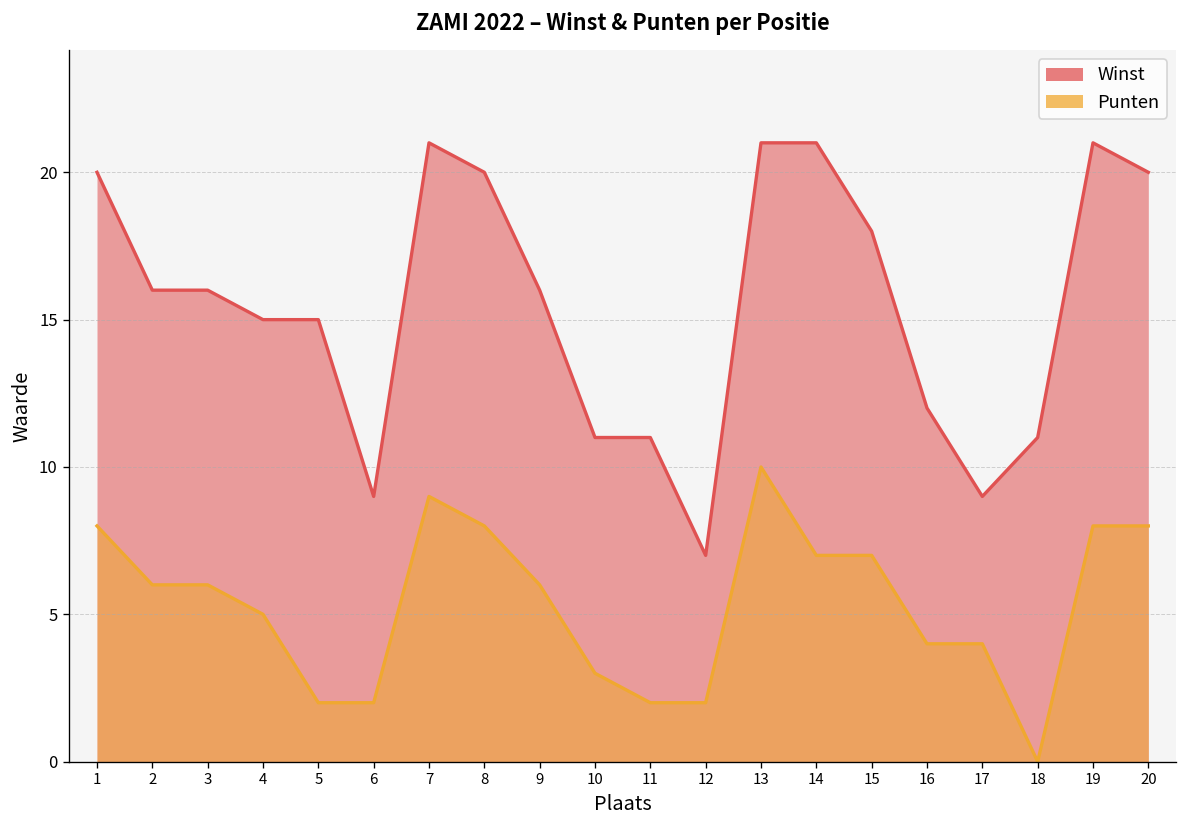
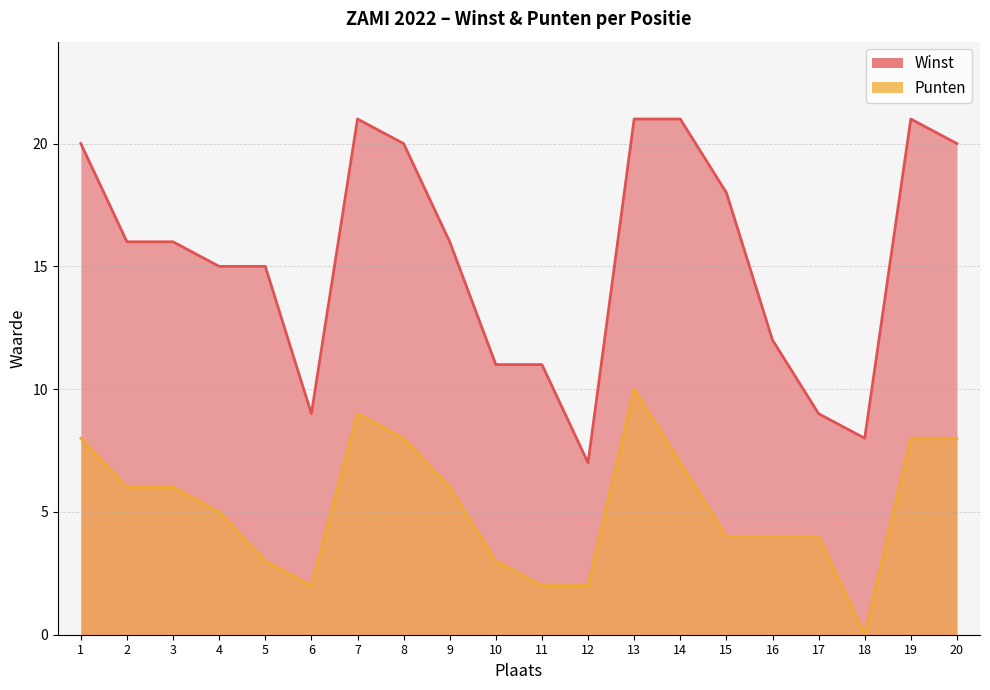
  {
    "Winst": {
      "1": 20,
      "2": 16,
      "3": 16,
      "4": 15,
      "5": 15,
      "6": 9,
      "7": 21,
      "8": 20,
      "9": 16,
      "10": 11,
      "11": 11,
      "12": 7,
      "13": 21,
      "14": 21,
      "15": 18,
      "16": 12,
      "17": 9,
-     "18": 11,
+     "18": 8,
      "19": 21,
      "20": 20
    },
    "Punten": {
      "1": 8,
      "2": 6,
      "3": 6,
      "4": 5,
-     "5": 2,
+     "5": 3,
      "6": 2,
      "7": 9,
      "8": 8,
      "9": 6,
      "10": 3,
      "11": 2,
      "12": 2,
      "13": 10,
      "14": 7,
-     "15": 7,
+     "15": 4,
      "16": 4,
      "17": 4,
      "18": 0,
      "19": 8,
      "20": 8
    }
  }
